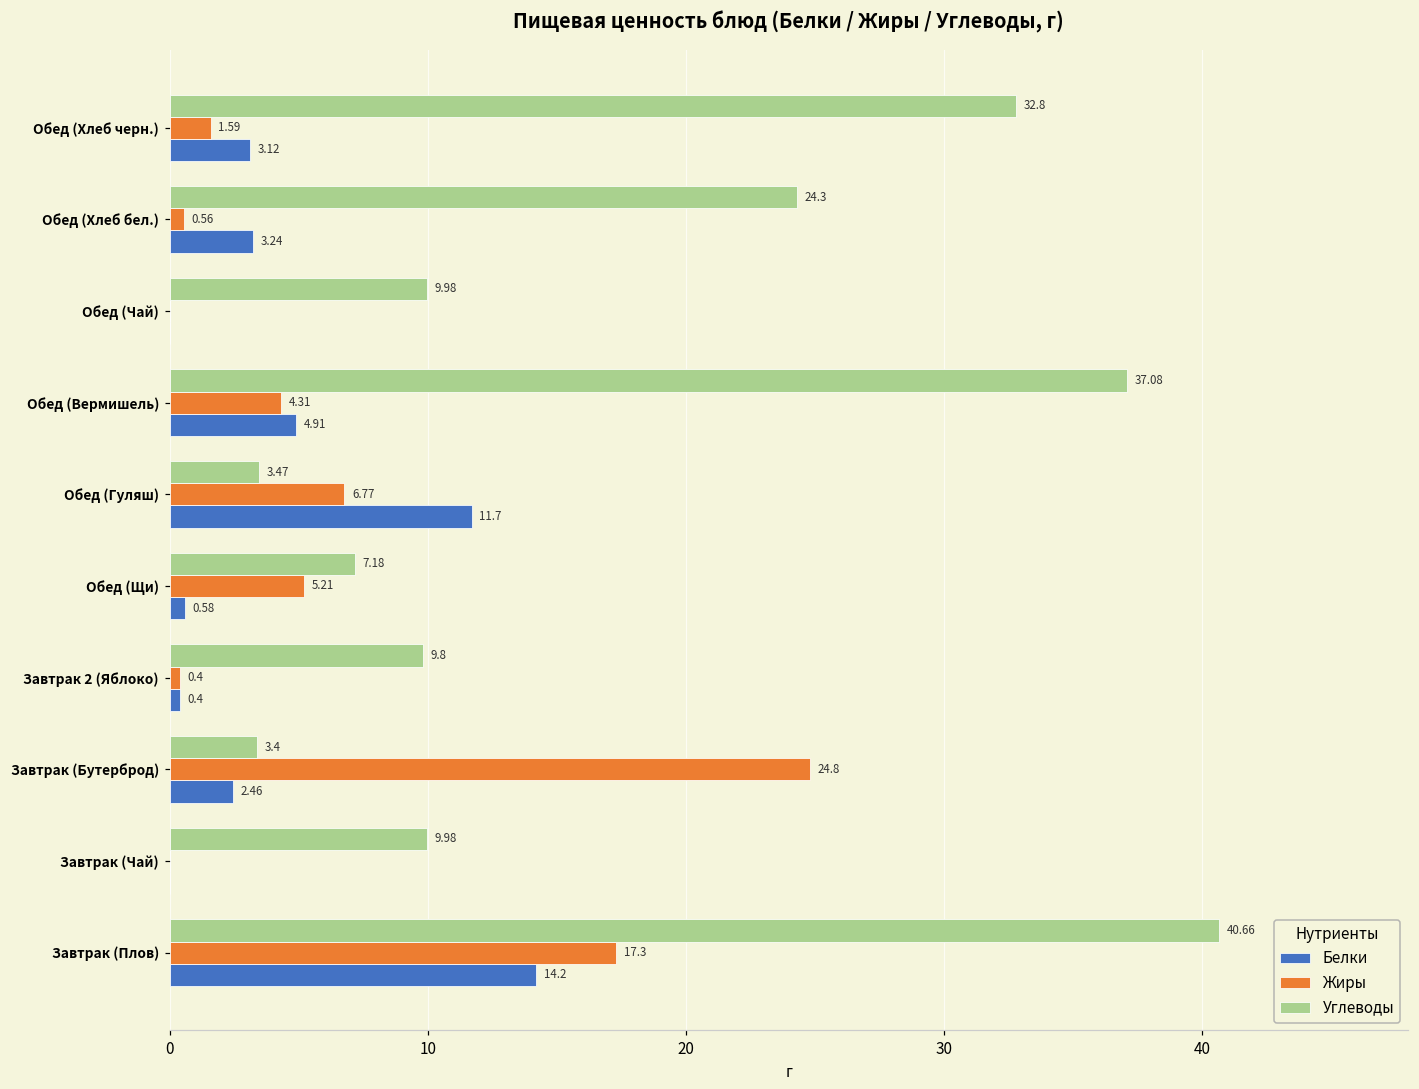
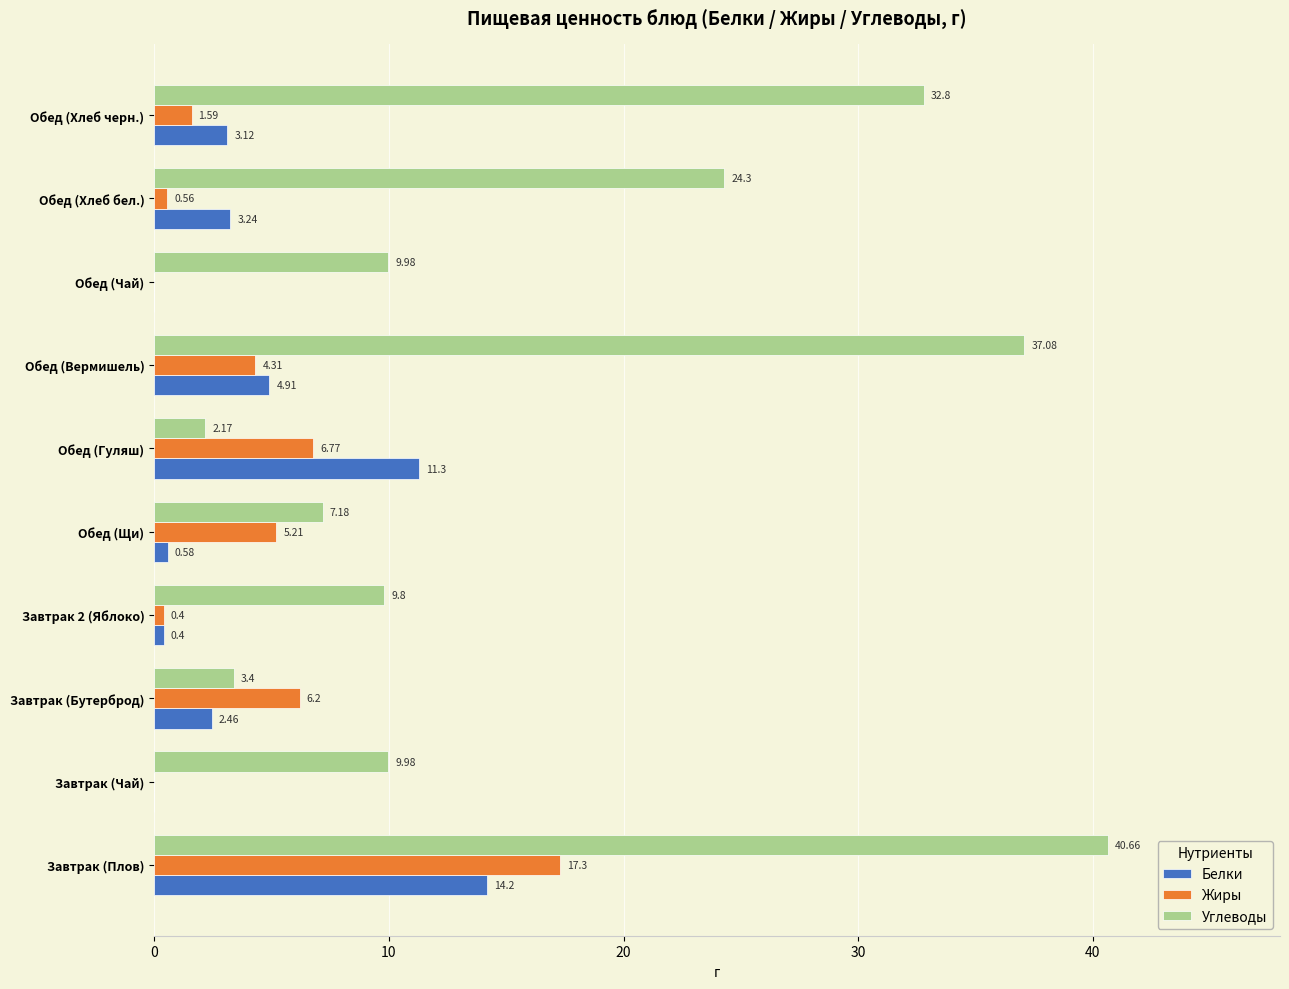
  {
    "Белки": {
      "Обед (Хлеб черн.)": 3.12,
      "Обед (Хлеб бел.)": 3.24,
      "Обед (Вермишель)": 4.91,
-     "Обед (Гуляш)": 11.7,
+     "Обед (Гуляш)": 11.3,
      "Обед (Щи)": 0.58,
      "Завтрак 2 (Яблоко)": 0.4,
      "Завтрак (Бутерброд)": 2.46,
      "Завтрак (Плов)": 14.2
    },
    "Жиры": {
      "Обед (Хлеб черн.)": 1.59,
      "Обед (Хлеб бел.)": 0.56,
      "Обед (Вермишель)": 4.31,
      "Обед (Гуляш)": 6.77,
      "Обед (Щи)": 5.21,
      "Завтрак 2 (Яблоко)": 0.4,
-     "Завтрак (Бутерброд)": 24.8,
+     "Завтрак (Бутерброд)": 6.2,
      "Завтрак (Плов)": 17.3
    },
    "Углеводы": {
      "Обед (Хлеб черн.)": 32.8,
      "Обед (Хлеб бел.)": 24.3,
      "Обед (Чай)": 9.98,
      "Обед (Вермишель)": 37.08,
-     "Обед (Гуляш)": 3.47,
+     "Обед (Гуляш)": 2.17,
      "Обед (Щи)": 7.18,
      "Завтрак 2 (Яблоко)": 9.8,
      "Завтрак (Бутерброд)": 3.4,
      "Завтрак (Чай)": 9.98,
      "Завтрак (Плов)": 40.66
    }
  }
